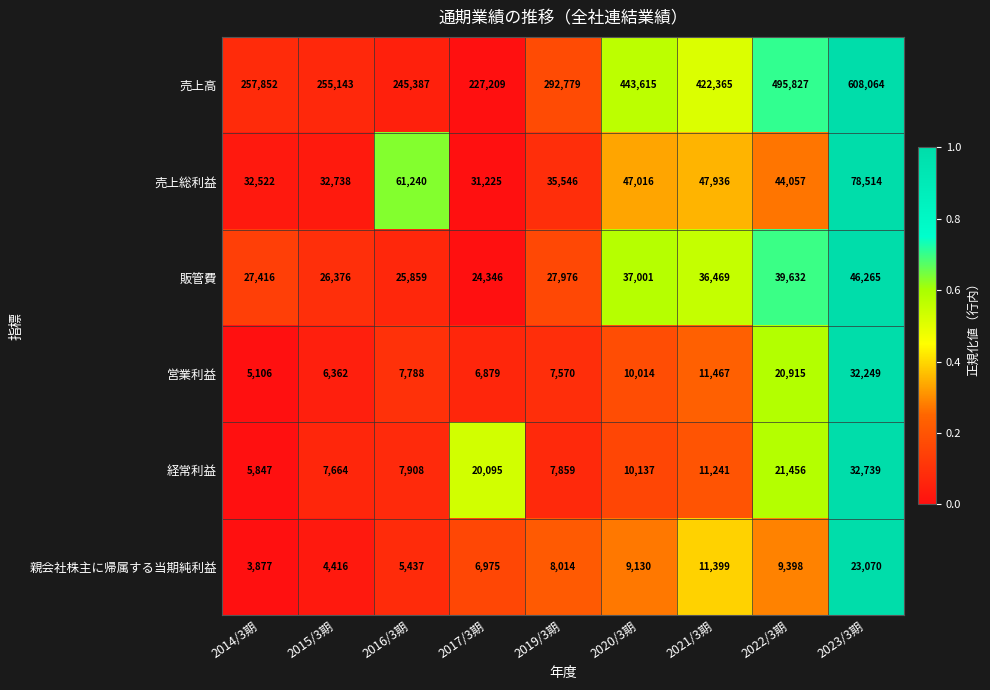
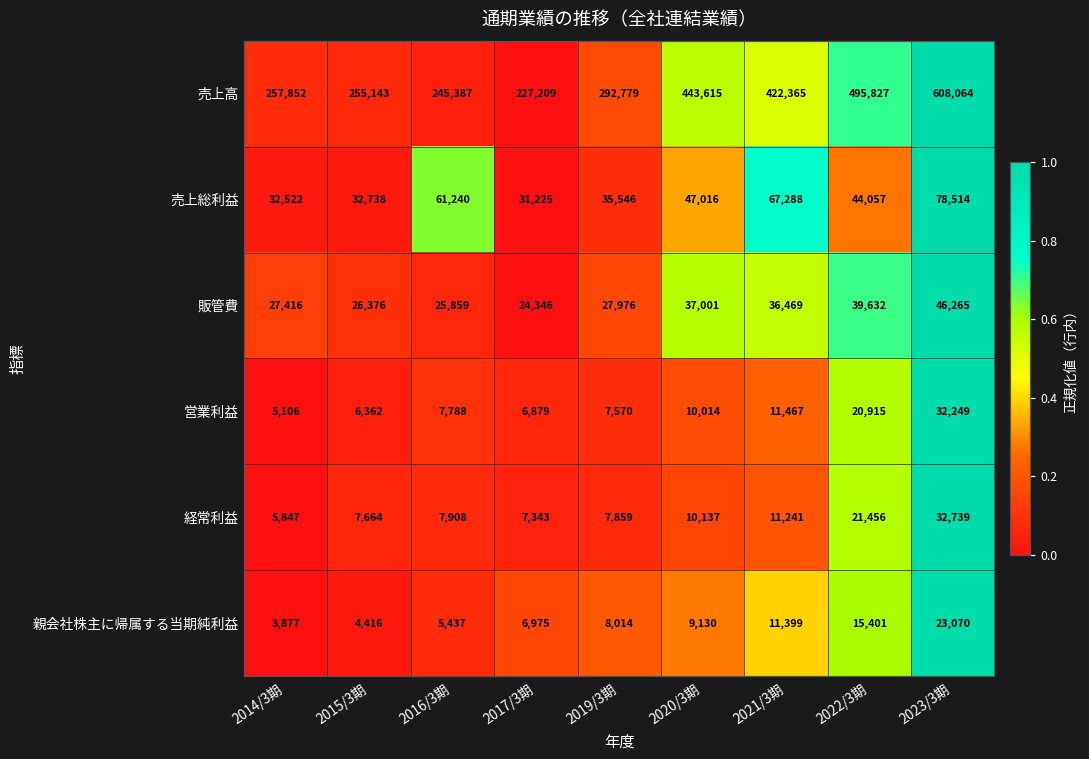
  {
    "売上高": {
      "2014/3期": "257,852",
      "2015/3期": "255,143",
      "2016/3期": "245,387",
      "2017/3期": "227,209",
      "2019/3期": "292,779",
      "2020/3期": "443,615",
      "2021/3期": "422,365",
      "2022/3期": "495,827",
      "2023/3期": "608,064"
    },
    "売上総利益": {
      "2014/3期": "32,522",
      "2015/3期": "32,738",
      "2016/3期": "61,240",
      "2017/3期": "31,225",
      "2019/3期": "35,546",
      "2020/3期": "47,016",
-     "2021/3期": "47,936",
+     "2021/3期": "67,288",
      "2022/3期": "44,057",
      "2023/3期": "78,514"
    },
    "販管費": {
      "2014/3期": "27,416",
      "2015/3期": "26,376",
      "2016/3期": "25,859",
      "2017/3期": "24,346",
      "2019/3期": "27,976",
      "2020/3期": "37,001",
      "2021/3期": "36,469",
      "2022/3期": "39,632",
      "2023/3期": "46,265"
    },
    "営業利益": {
      "2014/3期": "5,106",
      "2015/3期": "6,362",
      "2016/3期": "7,788",
      "2017/3期": "6,879",
      "2019/3期": "7,570",
      "2020/3期": "10,014",
      "2021/3期": "11,467",
      "2022/3期": "20,915",
      "2023/3期": "32,249"
    },
    "経常利益": {
      "2014/3期": "5,847",
      "2015/3期": "7,664",
      "2016/3期": "7,908",
-     "2017/3期": "20,095",
+     "2017/3期": "7,343",
      "2019/3期": "7,859",
      "2020/3期": "10,137",
      "2021/3期": "11,241",
      "2022/3期": "21,456",
      "2023/3期": "32,739"
    },
    "親会社株主に帰属する当期純利益": {
      "2014/3期": "3,877",
      "2015/3期": "4,416",
      "2016/3期": "5,437",
      "2017/3期": "6,975",
      "2019/3期": "8,014",
      "2020/3期": "9,130",
      "2021/3期": "11,399",
-     "2022/3期": "9,398",
+     "2022/3期": "15,401",
      "2023/3期": "23,070"
    }
  }
